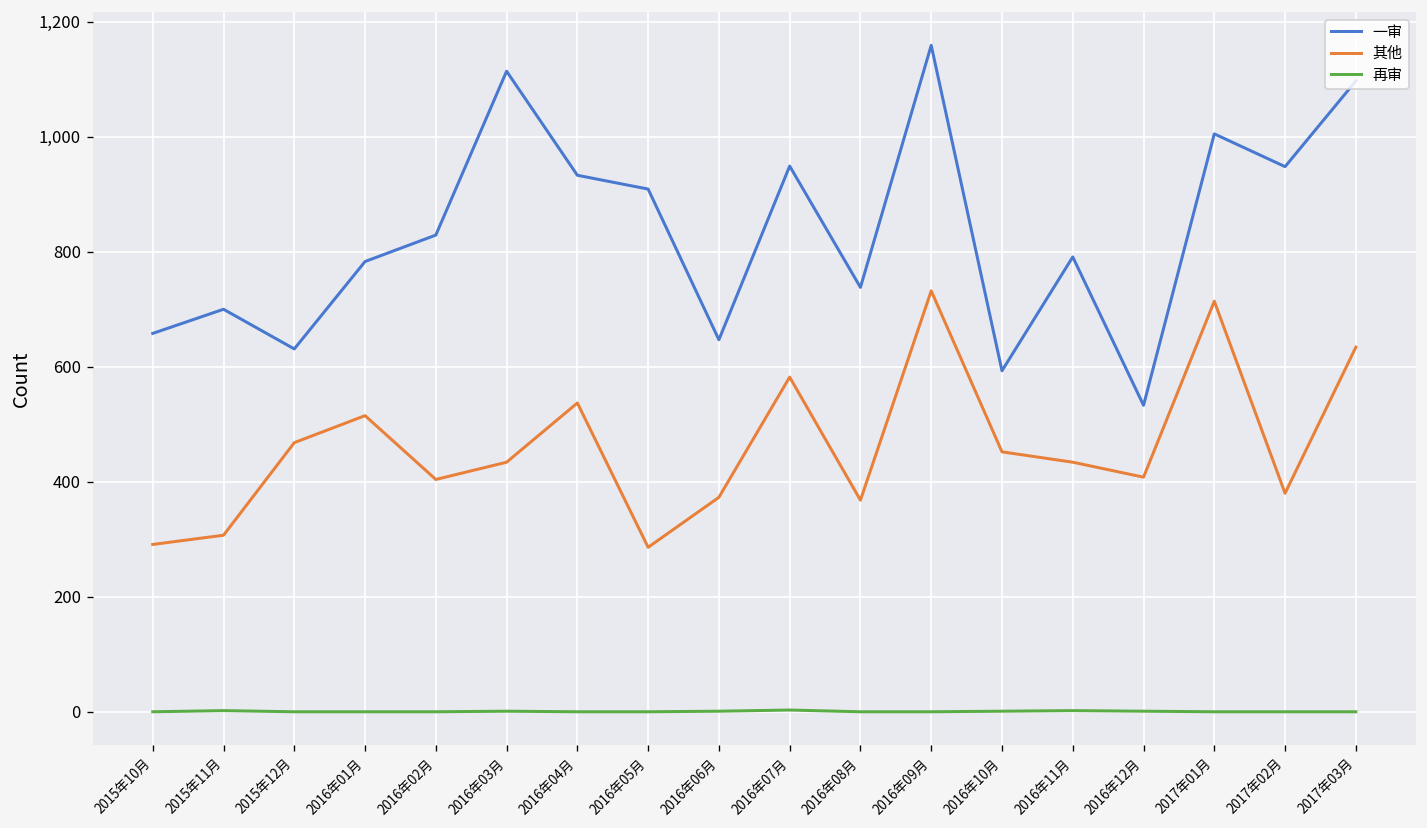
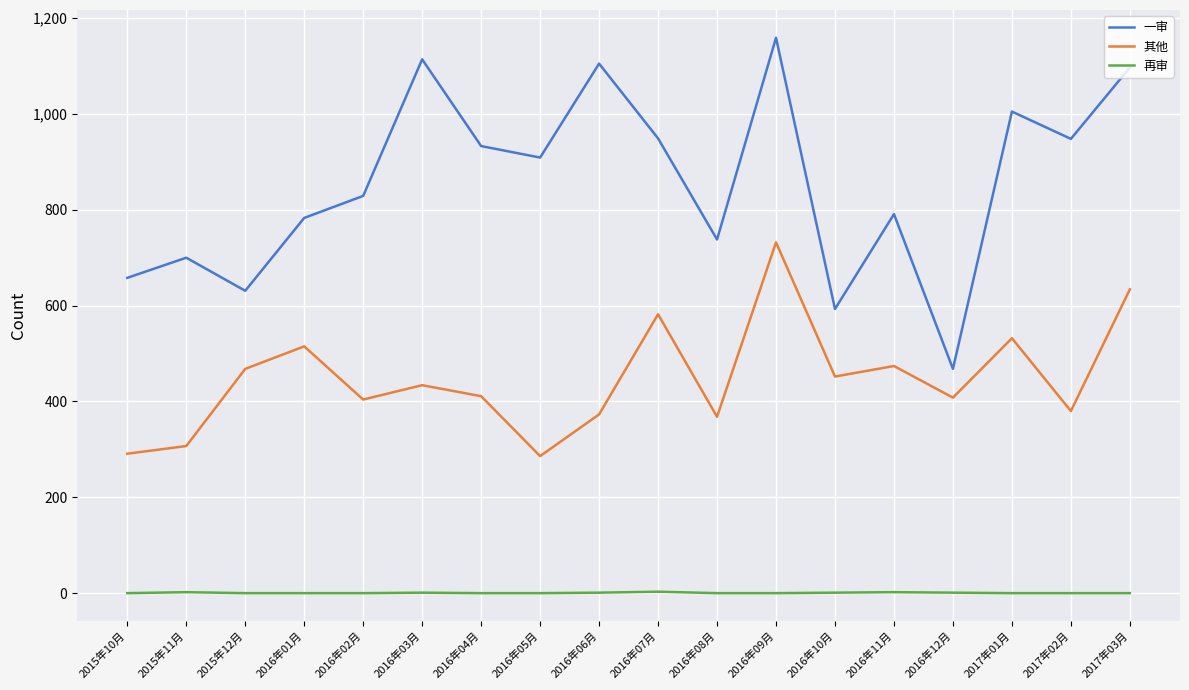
  {
    "一审": {
      "2015年10月": "660",
      "2015年11月": "700",
      "2015年12月": "630",
      "2016年01月": "780",
      "2016年02月": "830",
      "2016年03月": "1,110",
      "2016年04月": "930",
      "2016年05月": "910",
-     "2016年06月": "650",
+     "2016年06月": "1,110",
      "2016年07月": "950",
      "2016年08月": "740",
      "2016年09月": "1,160",
      "2016年10月": "590",
      "2016年11月": "790",
-     "2016年12月": "530",
+     "2016年12月": "470",
      "2017年01月": "1,010",
      "2017年02月": "950"
    },
    "其他": {
      "2015年10月": "290",
      "2015年11月": "310",
      "2015年12月": "470",
      "2016年01月": "520",
      "2016年02月": "400",
      "2016年03月": "430",
-     "2016年04月": "540",
+     "2016年04月": "410",
      "2016年05月": "290",
      "2016年06月": "370",
      "2016年07月": "580",
      "2016年08月": "370",
      "2016年09月": "730",
      "2016年10月": "450",
-     "2016年11月": "430",
+     "2016年11月": "470",
      "2016年12月": "410",
-     "2017年01月": "710",
+     "2017年01月": "530",
      "2017年02月": "380",
      "2017年03月": "630"
    },
    "再审": {
      "2015年10月": "0",
      "2015年11月": "0",
      "2015年12月": "0",
      "2016年01月": "0",
      "2016年02月": "0",
      "2016年03月": "0",
      "2016年04月": "0",
      "2016年05月": "0",
      "2016年06月": "0",
      "2016年07月": "0",
      "2016年08月": "0",
      "2016年09月": "0",
      "2016年10月": "0",
      "2016年11月": "0",
      "2016年12月": "0",
      "2017年01月": "0",
      "2017年02月": "0",
      "2017年03月": "0"
    }
  }
